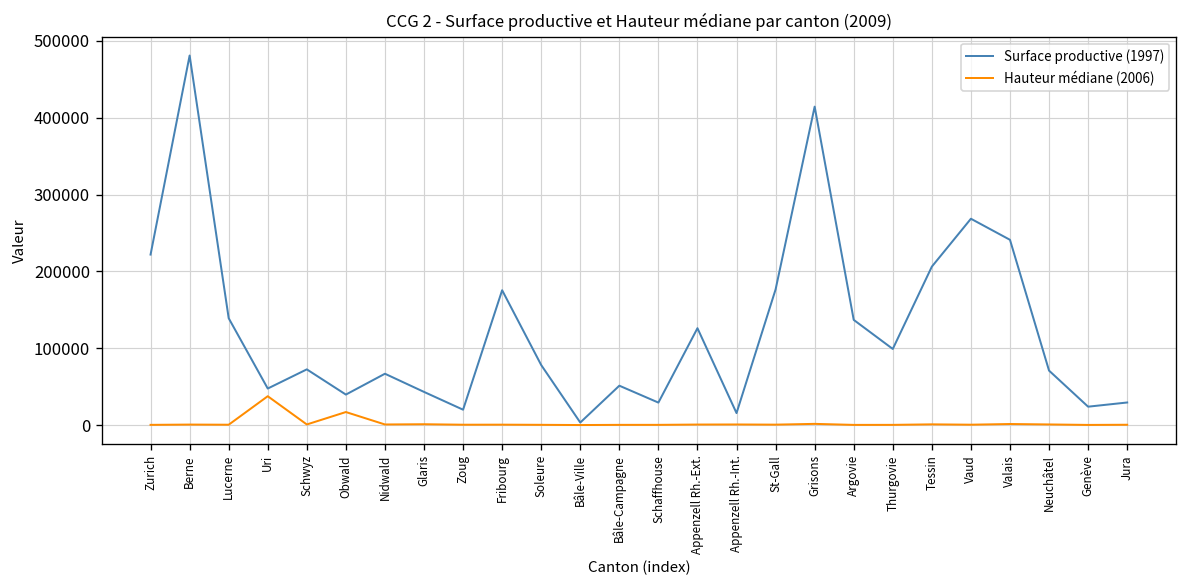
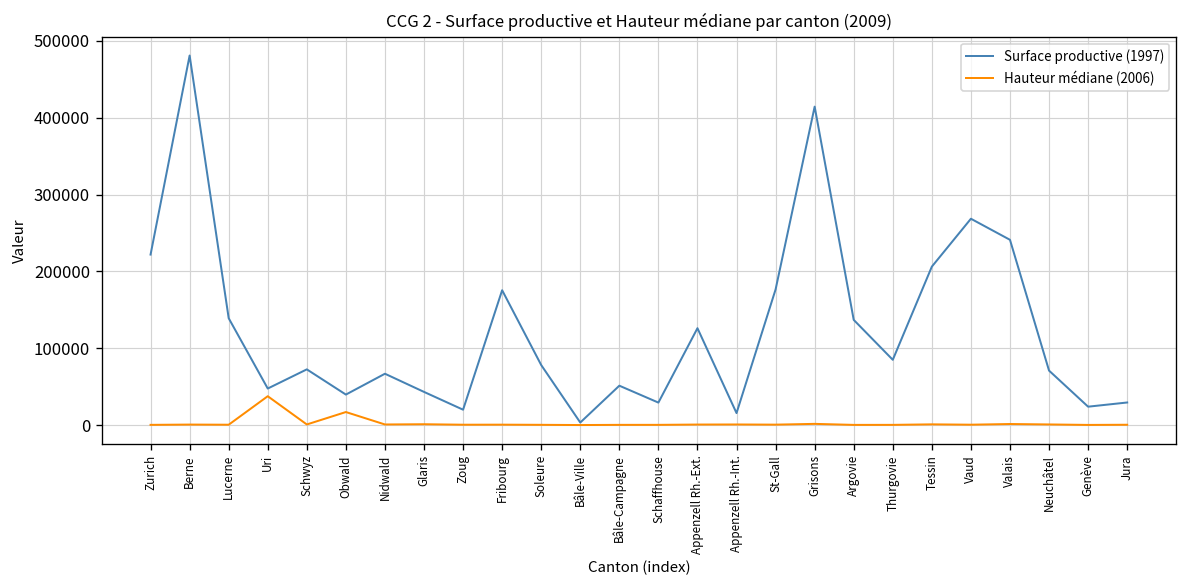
  {
    "Surface productive (1997)": {
      "Zurich": 220000,
      "Berne": 480000,
      "Lucerne": 140000,
      "Uri": 50000,
      "Schwyz": 70000,
      "Obwald": 40000,
      "Nidwald": 70000,
      "Glaris": 40000,
      "Zoug": 20000,
      "Fribourg": 180000,
      "Soleure": 80000,
      "Bâle-Campagne": 50000,
      "Schaffhouse": 30000,
      "Appenzell Rh.-Ext.": 130000,
      "Appenzell Rh.-Int.": 20000,
      "St-Gall": 180000,
      "Grisons": 410000,
      "Argovie": 140000,
-     "Thurgovie": 100000,
+     "Thurgovie": 90000,
      "Tessin": 210000,
      "Vaud": 270000,
      "Valais": 240000,
      "Neuchâtel": 70000,
      "Genève": 20000,
      "Jura": 30000
    },
    "Hauteur médiane (2006)": {
      "Zurich": 0,
      "Berne": 0,
      "Lucerne": 0,
      "Uri": 40000,
      "Schwyz": 0,
      "Obwald": 20000,
      "Nidwald": 0,
      "Glaris": 0,
      "Zoug": 0,
      "Fribourg": 0,
      "Soleure": 0,
      "Bâle-Campagne": 0,
      "Schaffhouse": 0,
      "Appenzell Rh.-Ext.": 0,
      "Appenzell Rh.-Int.": 0,
      "St-Gall": 0,
      "Grisons": 0,
      "Argovie": 0,
      "Thurgovie": 0,
      "Tessin": 0,
      "Vaud": 0,
      "Valais": 0,
      "Neuchâtel": 0,
      "Genève": 0,
      "Jura": 0
    }
  }
